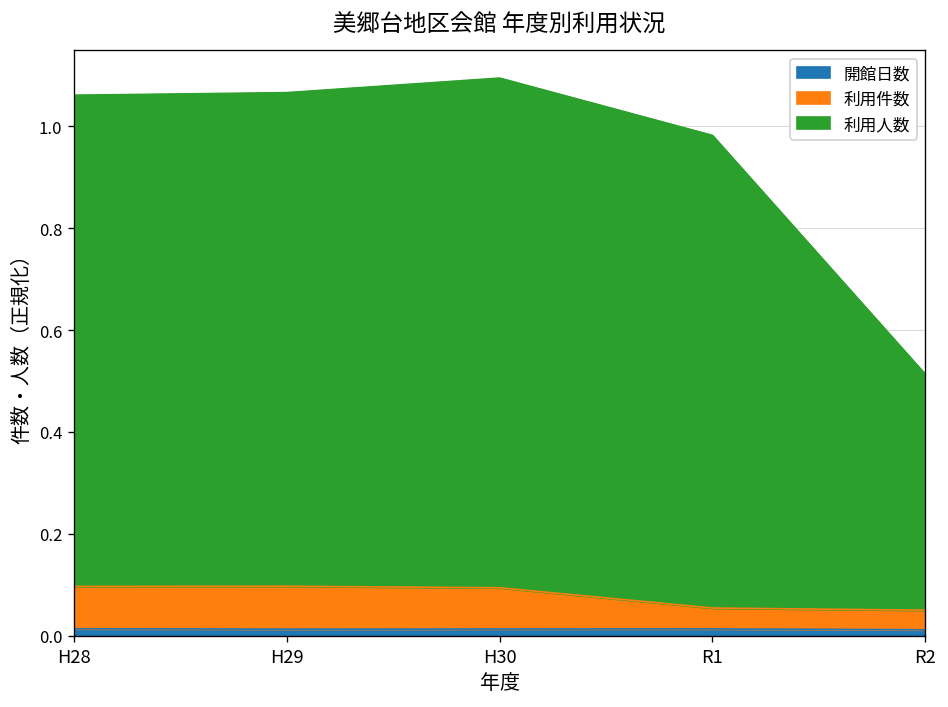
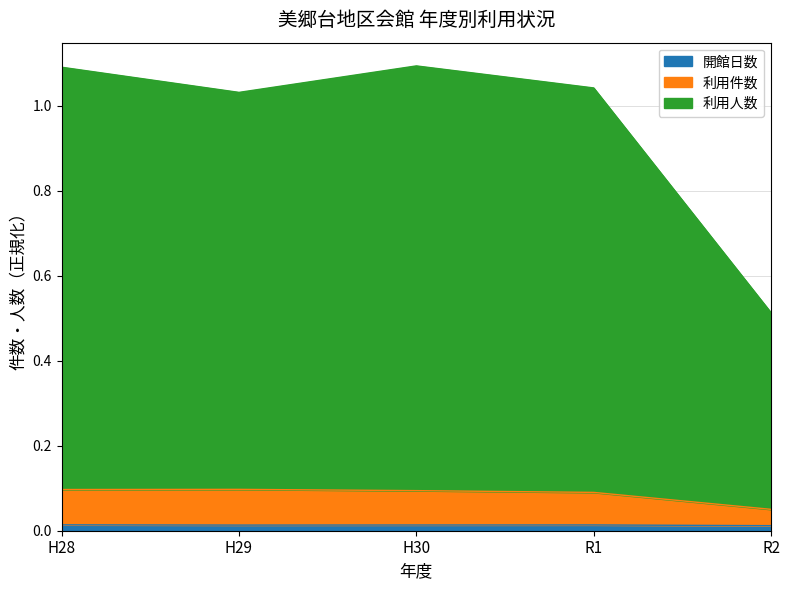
  {
    "開館日数": {
      "H28": 0.01,
      "H29": 0.01,
      "H30": 0.01,
      "R1": 0.01,
      "R2": 0.01
    },
    "利用件数": {
      "H28": 0.10,
      "H29": 0.10,
      "H30": 0.09,
-     "R1": 0.04,
+     "R1": 0.08,
      "R2": 0.05
    },
    "利用人数": {
-     "H28": 0.96,
-     "H29": 0.97,
+     "H28": 0.99,
+     "H29": 0.93,
      "H30": 1.00,
-     "R1": 0.93,
+     "R1": 0.95,
      "R2": 0.46
    }
  }
